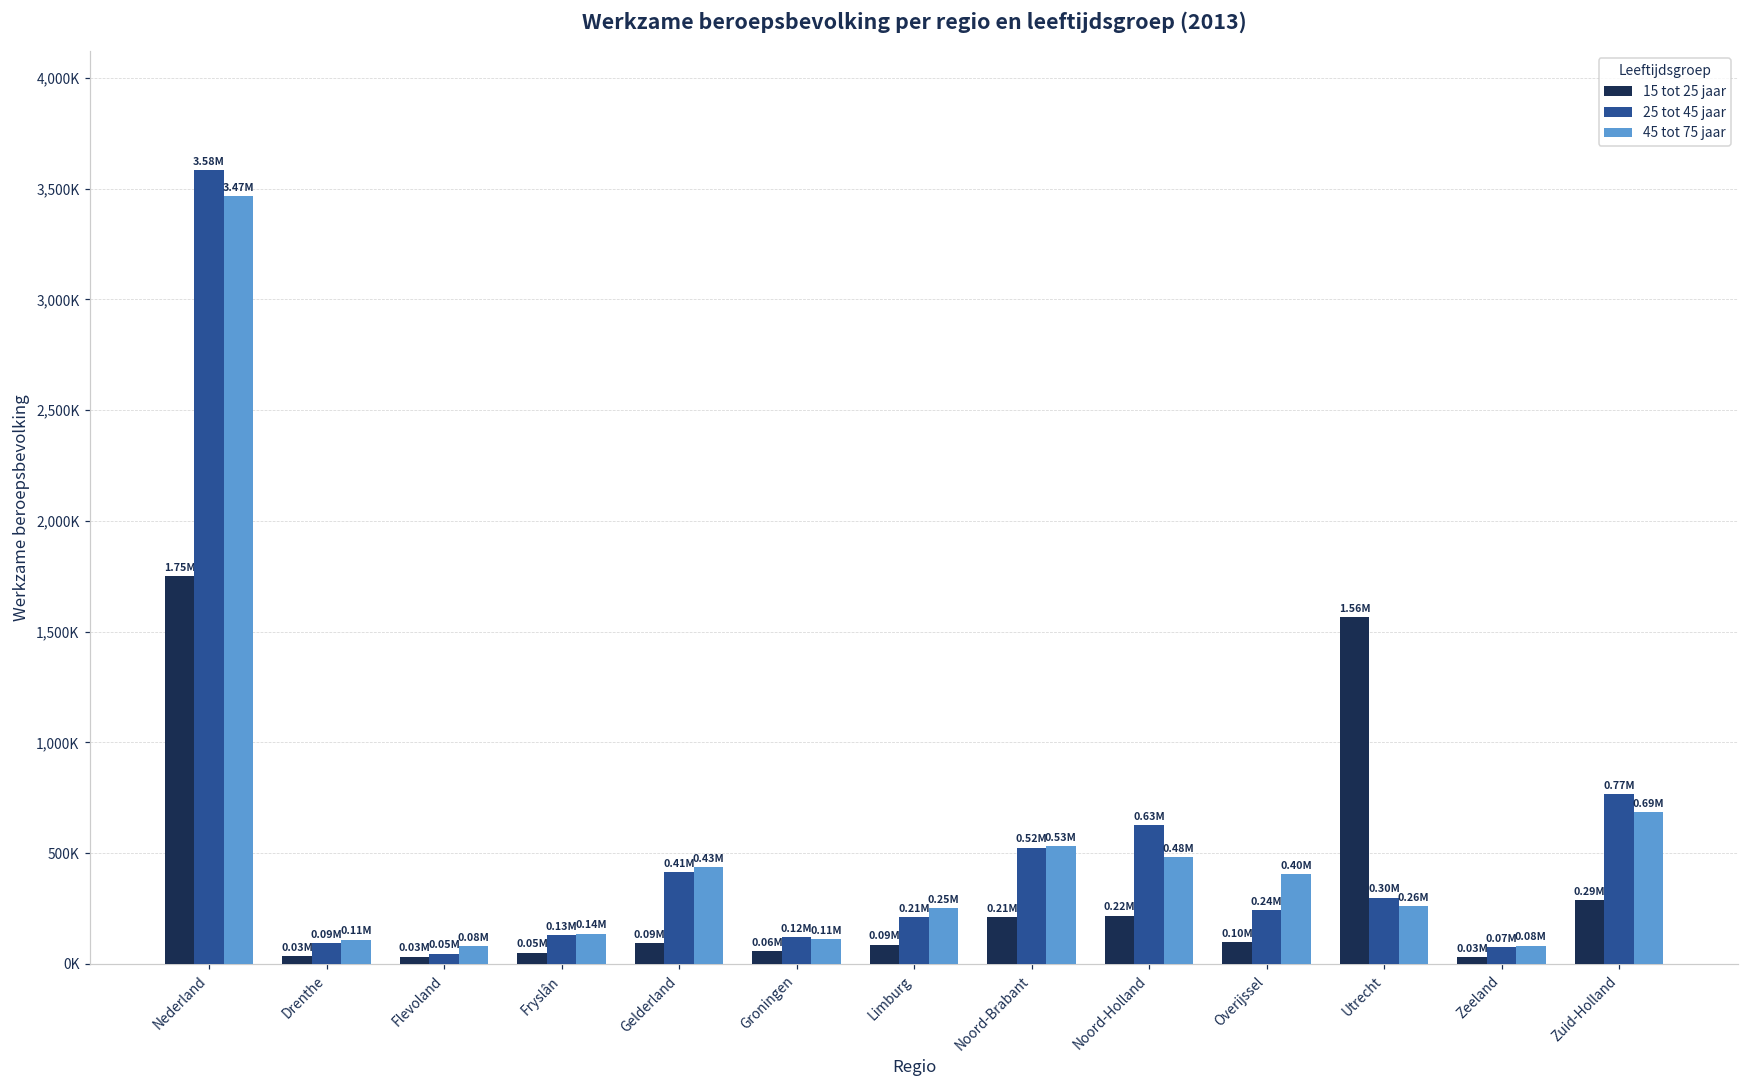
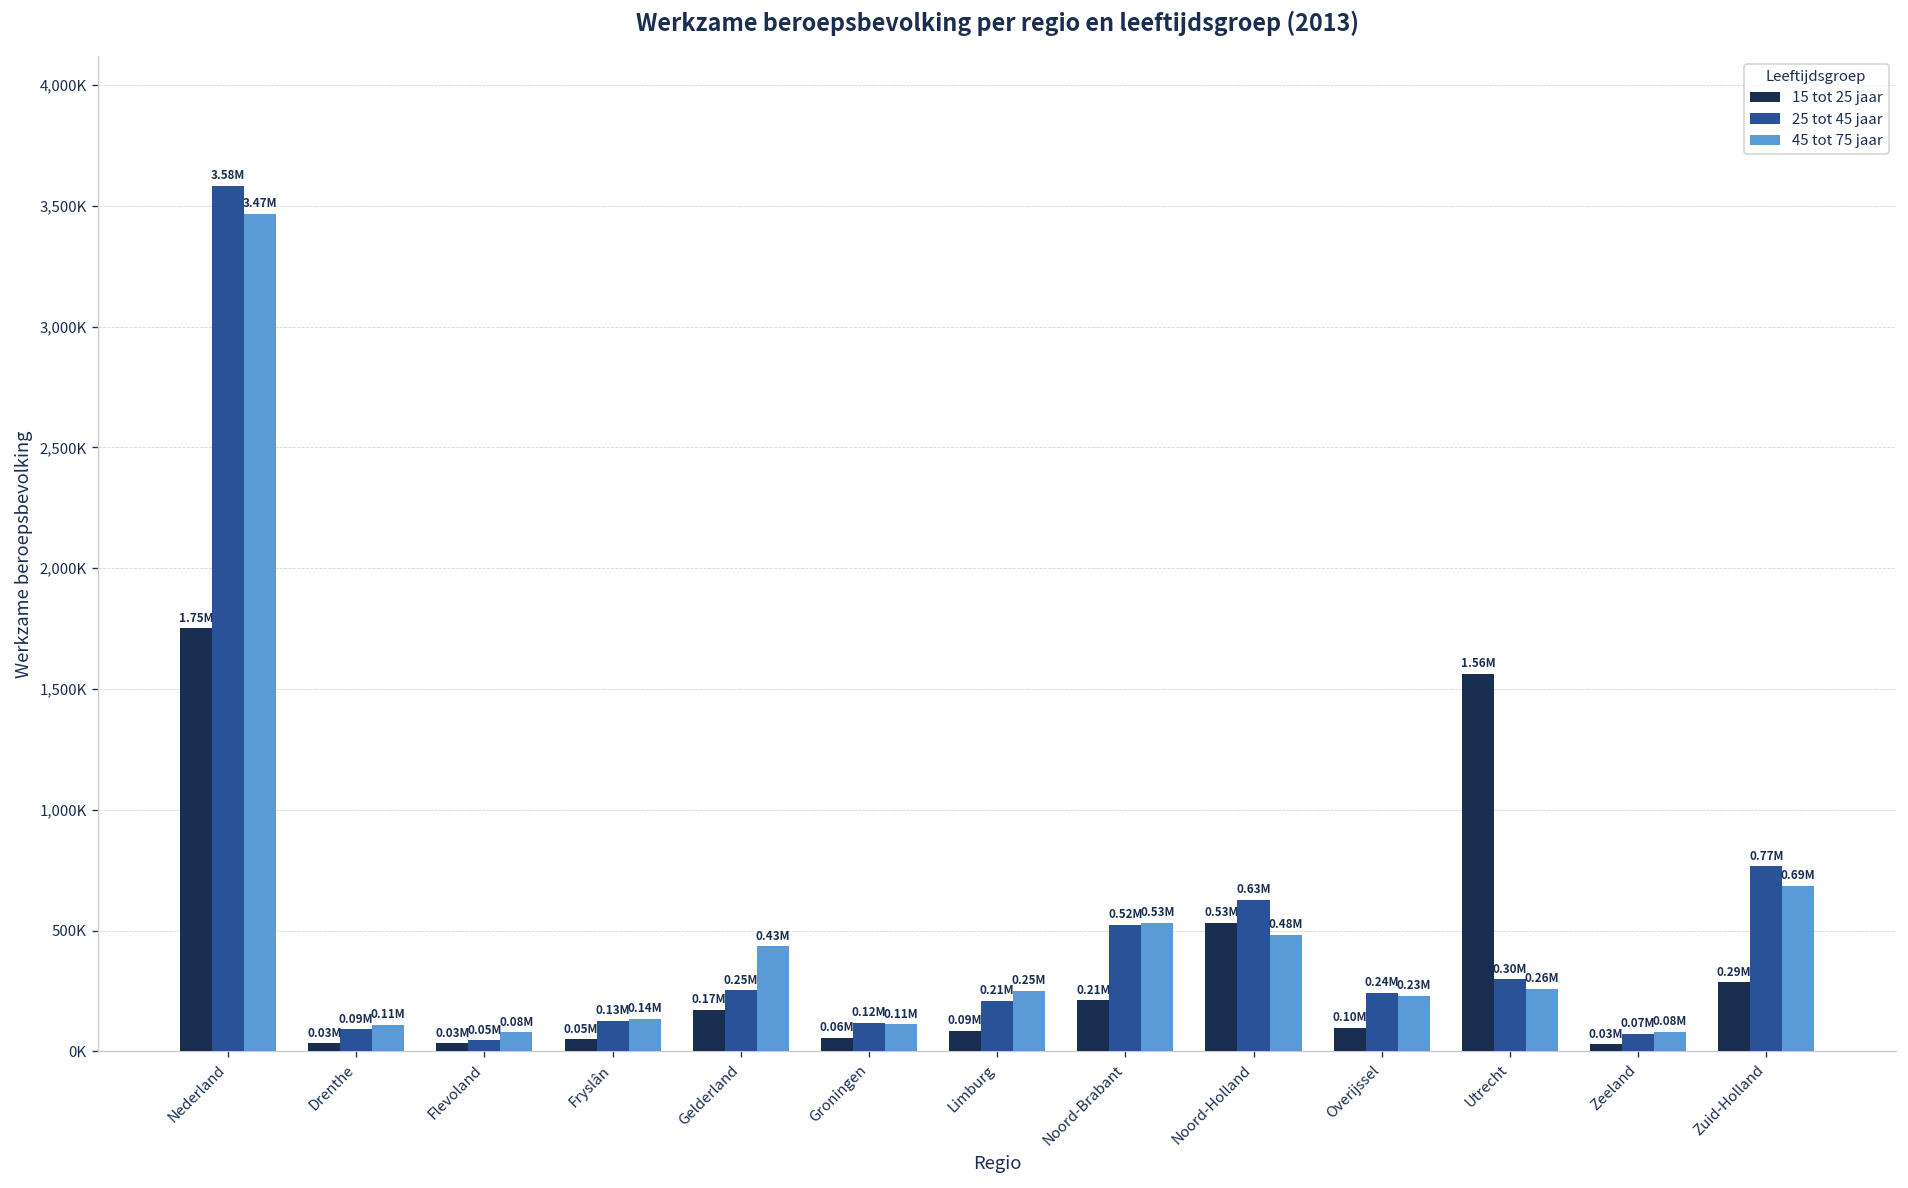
  {
    "15 tot 25 jaar": {
      "Nederland": "1.75M",
      "Drenthe": "0.03M",
      "Flevoland": "0.03M",
      "Fryslân": "0.05M",
-     "Gelderland": "0.09M",
+     "Gelderland": "0.17M",
      "Groningen": "0.06M",
      "Limburg": "0.09M",
      "Noord-Brabant": "0.21M",
-     "Noord-Holland": "0.22M",
+     "Noord-Holland": "0.53M",
      "Overijssel": "0.10M",
      "Utrecht": "1.56M",
      "Zeeland": "0.03M",
      "Zuid-Holland": "0.29M"
    },
    "25 tot 45 jaar": {
      "Nederland": "3.58M",
      "Drenthe": "0.09M",
      "Flevoland": "0.05M",
      "Fryslân": "0.13M",
-     "Gelderland": "0.41M",
+     "Gelderland": "0.25M",
      "Groningen": "0.12M",
      "Limburg": "0.21M",
      "Noord-Brabant": "0.52M",
      "Noord-Holland": "0.63M",
      "Overijssel": "0.24M",
      "Utrecht": "0.30M",
      "Zeeland": "0.07M",
      "Zuid-Holland": "0.77M"
    },
    "45 tot 75 jaar": {
      "Nederland": "3.47M",
      "Drenthe": "0.11M",
      "Flevoland": "0.08M",
      "Fryslân": "0.14M",
      "Gelderland": "0.43M",
      "Groningen": "0.11M",
      "Limburg": "0.25M",
      "Noord-Brabant": "0.53M",
      "Noord-Holland": "0.48M",
-     "Overijssel": "0.40M",
+     "Overijssel": "0.23M",
      "Utrecht": "0.26M",
      "Zeeland": "0.08M",
      "Zuid-Holland": "0.69M"
    }
  }
